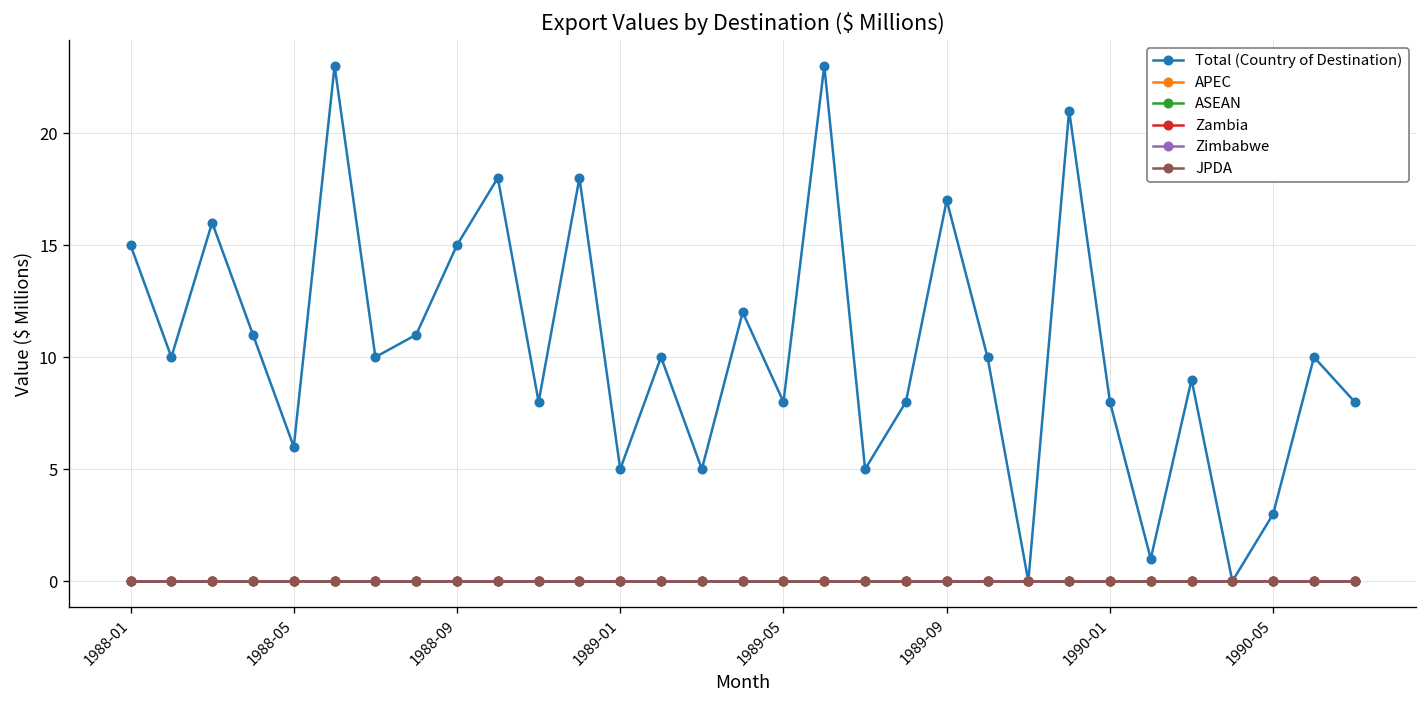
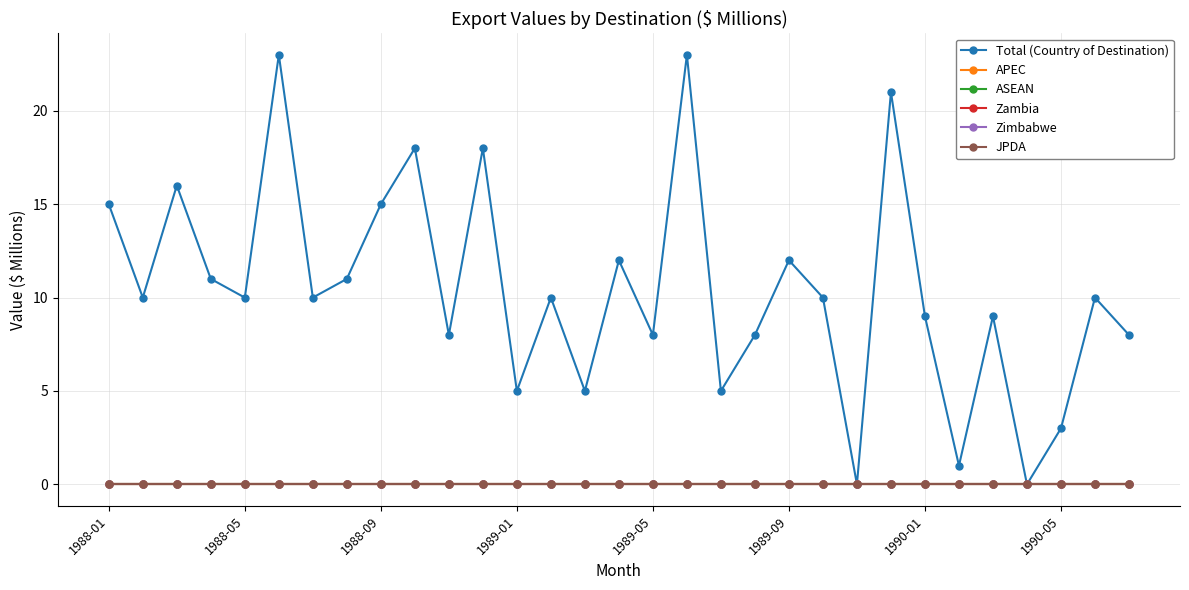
  {
    "Total (Country of Destination)": {
      "1988-01": 15,
-     "1988-05": 6,
+     "1988-05": 10,
      "1988-09": 15,
      "1989-01": 5,
      "1989-05": 8,
-     "1989-09": 17,
-     "1990-01": 8,
+     "1989-09": 12,
+     "1990-01": 9,
      "1990-05": 3
    },
    "JPDA": {
      "1988-01": 0,
      "1988-05": 0,
      "1988-09": 0,
      "1989-01": 0,
      "1989-05": 0,
      "1989-09": 0,
      "1990-01": 0,
      "1990-05": 0
    }
  }
